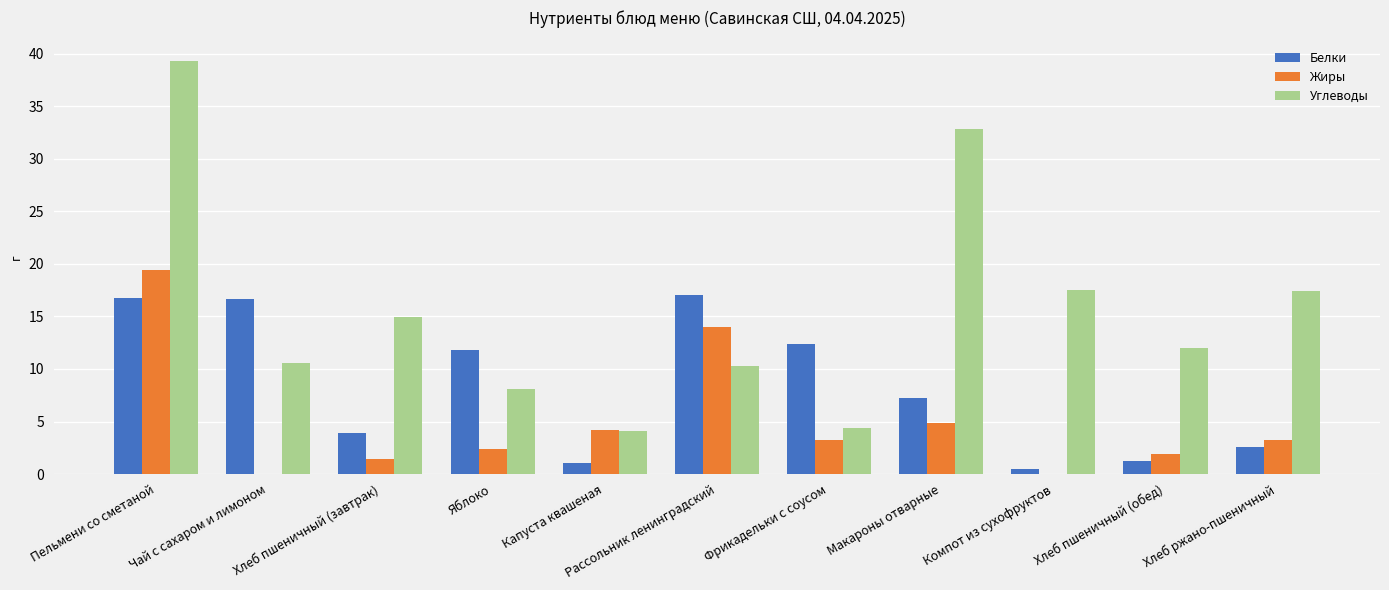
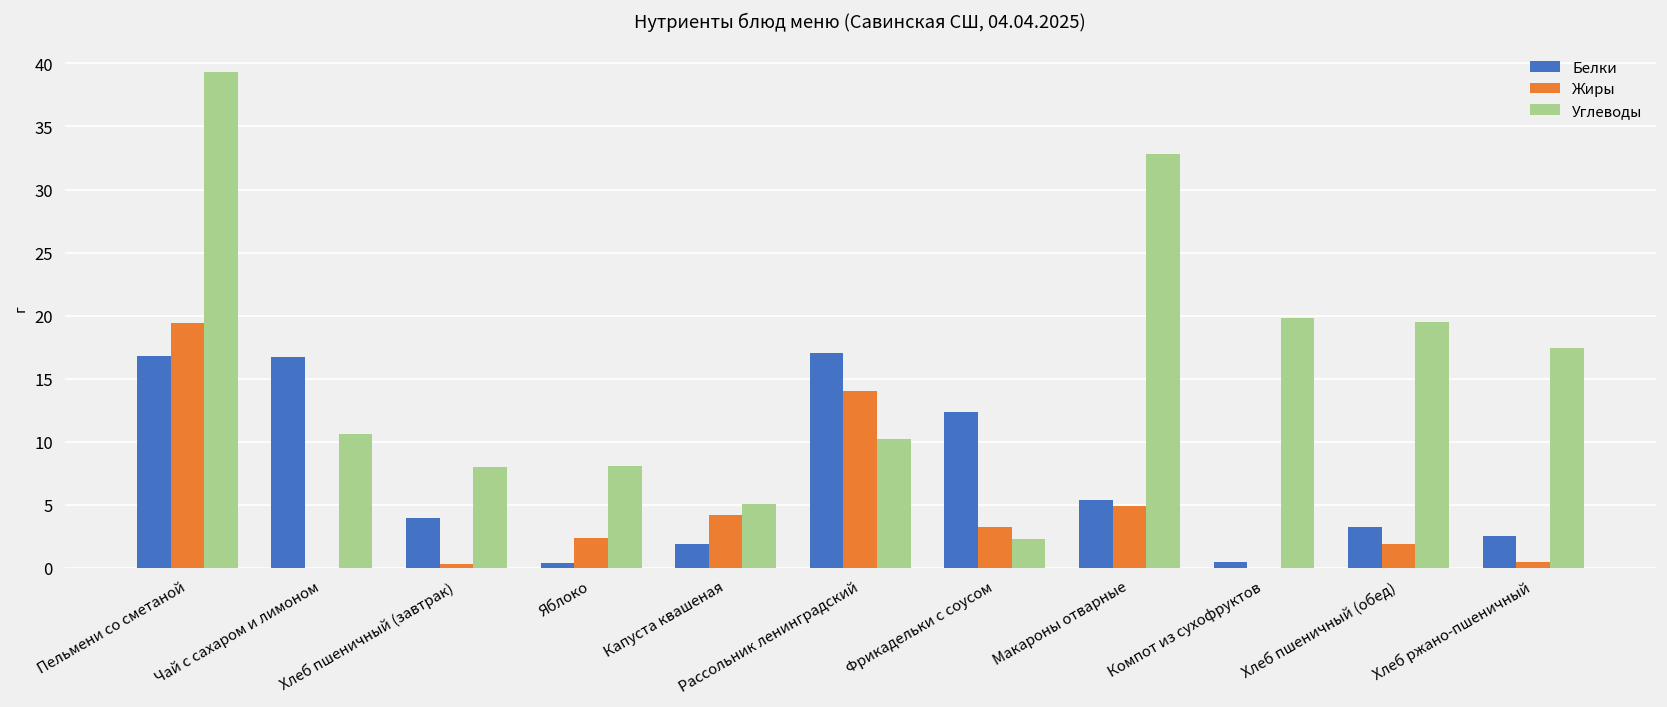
  {
    "Белки": {
      "Пельмени со сметаной": 16.8,
      "Чай с сахаром и лимоном": 16.7,
      "Хлеб пшеничный (завтрак)": 4.0,
-     "Яблоко": 11.8,
-     "Капуста квашеная": 1.0,
+     "Яблоко": 0.4,
+     "Капуста квашеная": 1.9,
      "Рассольник ленинградский": 17.0,
      "Фрикадельки с соусом": 12.3,
-     "Макароны отварные": 7.2,
+     "Макароны отварные": 5.4,
      "Компот из сухофруктов": 0.5,
-     "Хлеб пшеничный (обед)": 1.3,
+     "Хлеб пшеничный (обед)": 3.2,
      "Хлеб ржано-пшеничный": 2.5
    },
    "Жиры": {
      "Пельмени со сметаной": 19.4,
      "Чай с сахаром и лимоном": 0.0,
-     "Хлеб пшеничный (завтрак)": 1.4,
+     "Хлеб пшеничный (завтрак)": 0.3,
      "Яблоко": 2.4,
      "Капуста квашеная": 4.2,
      "Рассольник ленинградский": 14.0,
      "Фрикадельки с соусом": 3.3,
      "Макароны отварные": 4.9,
      "Компот из сухофруктов": 0.0,
      "Хлеб пшеничный (обед)": 1.9,
-     "Хлеб ржано-пшеничный": 3.3
+     "Хлеб ржано-пшеничный": 0.5
    },
    "Углеводы": {
      "Пельмени со сметаной": 39.3,
      "Чай с сахаром и лимоном": 10.6,
-     "Хлеб пшеничный (завтрак)": 15.0,
+     "Хлеб пшеничный (завтрак)": 8.0,
      "Яблоко": 8.1,
-     "Капуста квашеная": 4.1,
+     "Капуста квашеная": 5.1,
      "Рассольник ленинградский": 10.2,
-     "Фрикадельки с соусом": 4.4,
+     "Фрикадельки с соусом": 2.3,
      "Макароны отварные": 32.8,
-     "Компот из сухофруктов": 17.5,
-     "Хлеб пшеничный (обед)": 12.0,
+     "Компот из сухофруктов": 19.8,
+     "Хлеб пшеничный (обед)": 19.5,
      "Хлеб ржано-пшеничный": 17.4
    }
  }
